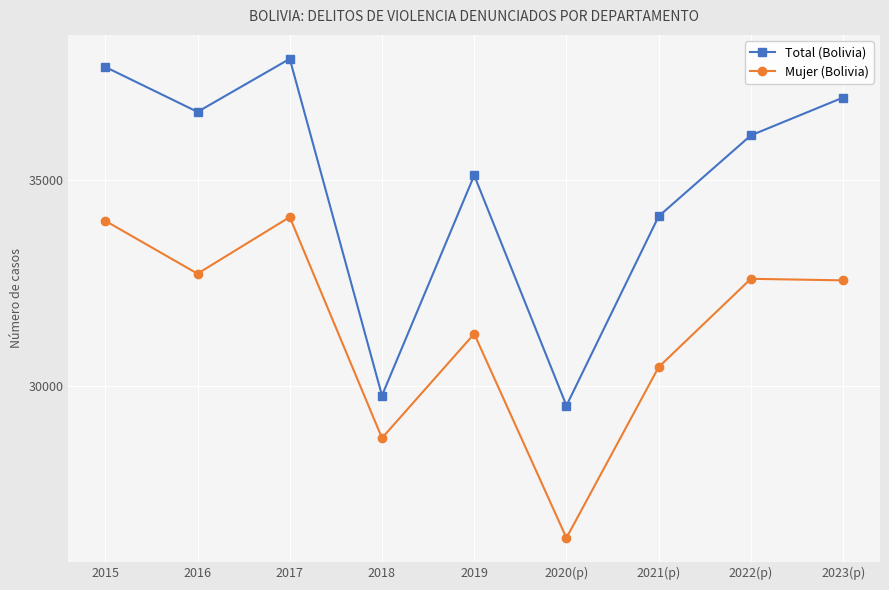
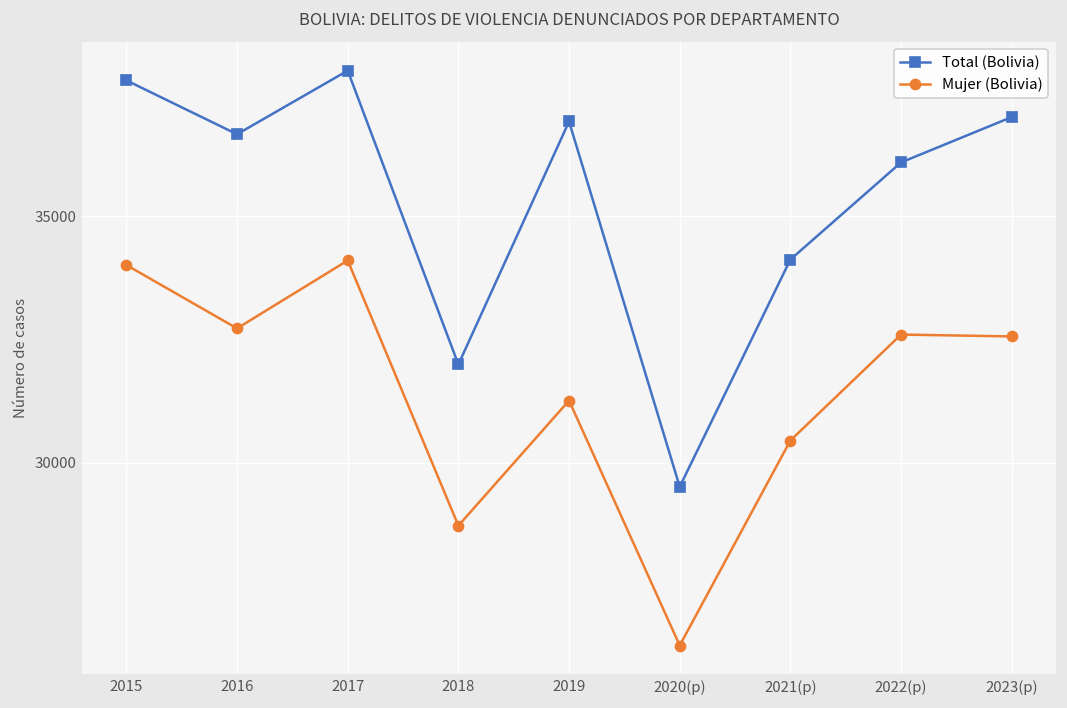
  {
    "Total (Bolivia)": {
      "2015": 37800,
      "2016": 36700,
      "2017": 38000,
-     "2018": 29800,
-     "2019": 35100,
+     "2018": 32000,
+     "2019": 36900,
      "2020(p)": 29500,
      "2021(p)": 34100,
      "2022(p)": 36100,
      "2023(p)": 37000
    },
    "Mujer (Bolivia)": {
      "2015": 34000,
      "2016": 32700,
      "2017": 34100,
      "2018": 28700,
      "2019": 31300,
      "2020(p)": 26300,
      "2021(p)": 30400,
      "2022(p)": 32600,
      "2023(p)": 32600
    }
  }
